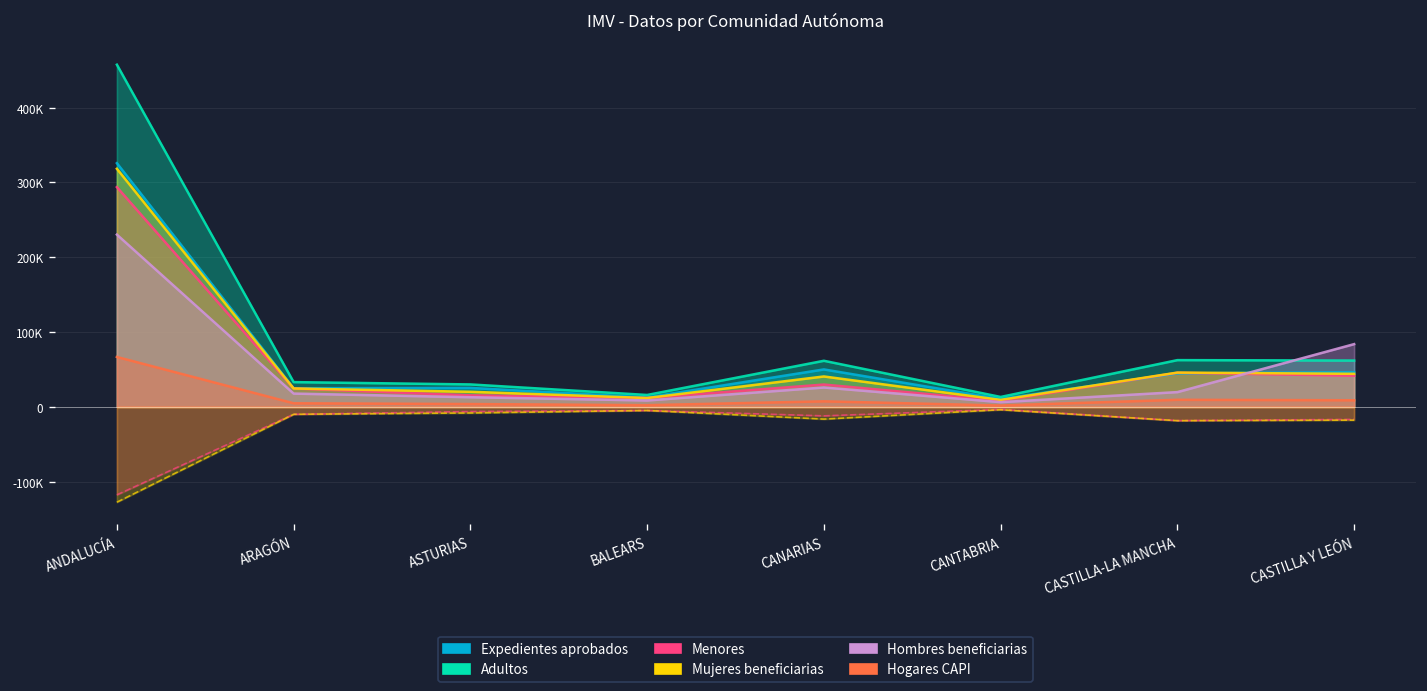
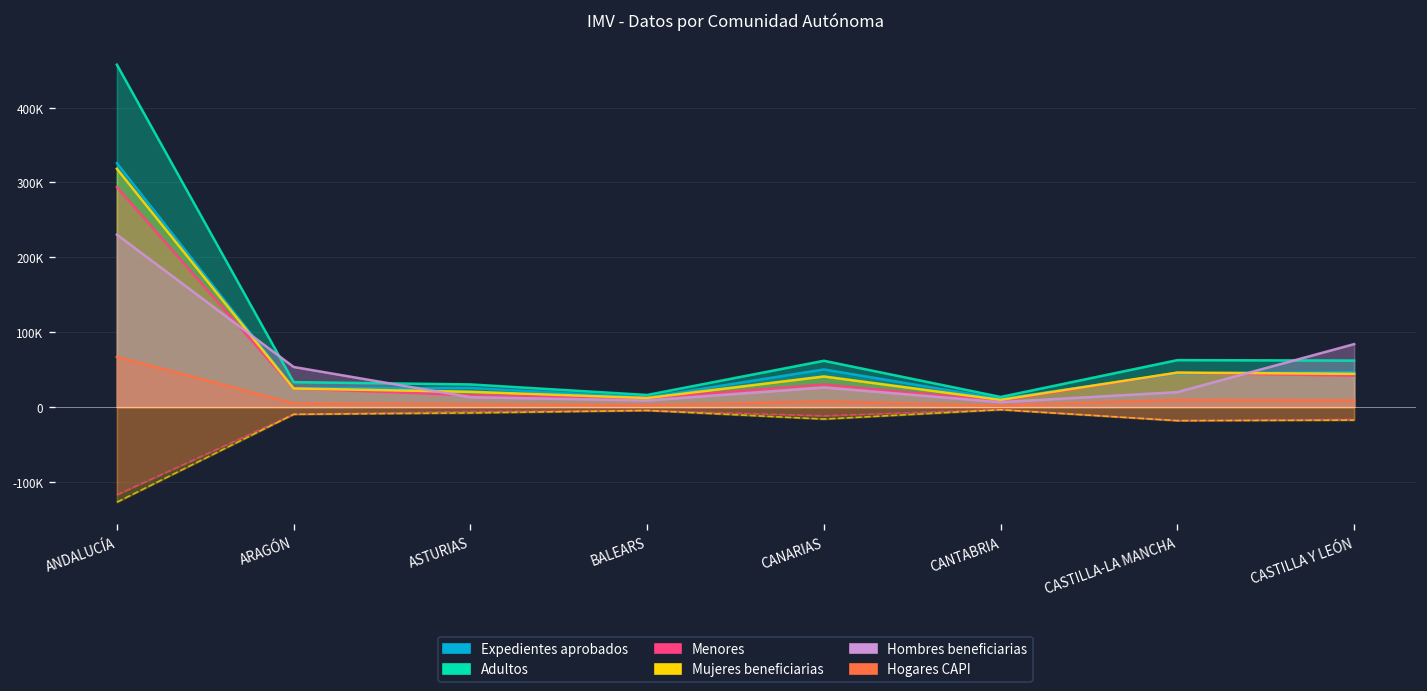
  {
    "Hombres beneficiarias": {
      "ANDALUCÍA": 230000,
-     "ARAGÓN": 20000,
+     "ARAGÓN": 50000,
      "CASTILLA-LA MANCHA": 20000,
      "CASTILLA Y LEÓN": 80000
    }
  }
